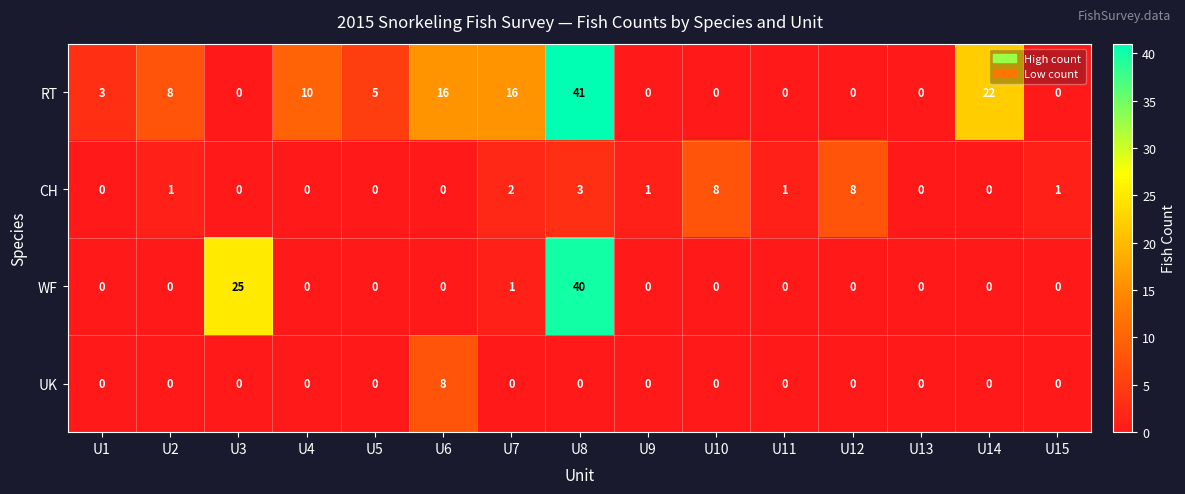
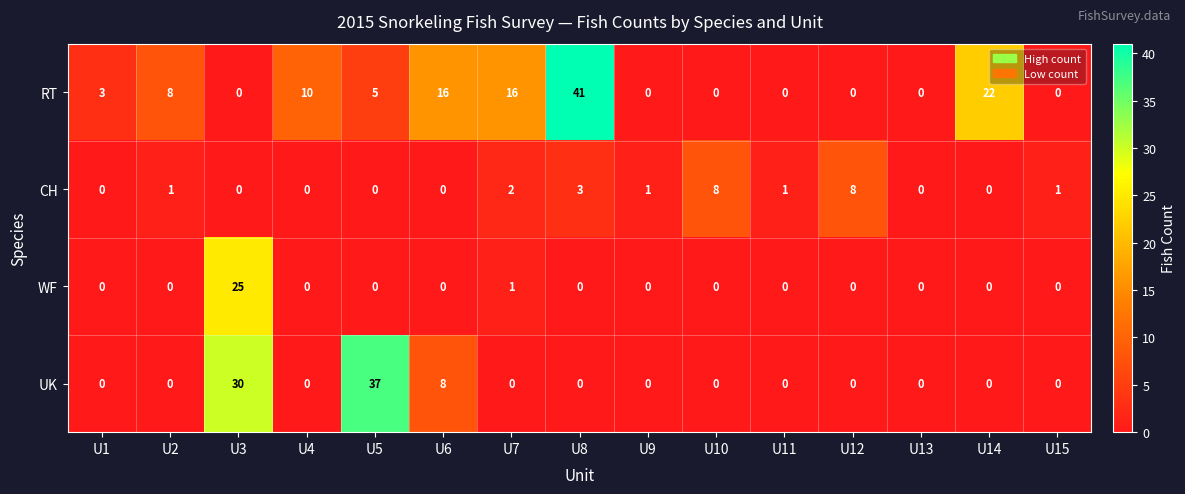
  {
    "RT": {
      "U1": 3,
      "U2": 8,
      "U3": 0,
      "U4": 10,
      "U5": 5,
      "U6": 16,
      "U7": 16,
      "U8": 41,
      "U9": 0,
      "U10": 0,
      "U11": 0,
      "U12": 0,
      "U13": 0,
      "U14": 22,
      "U15": 0
    },
    "CH": {
      "U1": 0,
      "U2": 1,
      "U3": 0,
      "U4": 0,
      "U5": 0,
      "U6": 0,
      "U7": 2,
      "U8": 3,
      "U9": 1,
      "U10": 8,
      "U11": 1,
      "U12": 8,
      "U13": 0,
      "U14": 0,
      "U15": 1
    },
    "WF": {
      "U1": 0,
      "U2": 0,
      "U3": 25,
      "U4": 0,
      "U5": 0,
      "U6": 0,
      "U7": 1,
-     "U8": 40,
+     "U8": 0,
      "U9": 0,
      "U10": 0,
      "U11": 0,
      "U12": 0,
      "U13": 0,
      "U14": 0,
      "U15": 0
    },
    "UK": {
      "U1": 0,
      "U2": 0,
-     "U3": 0,
+     "U3": 30,
      "U4": 0,
-     "U5": 0,
+     "U5": 37,
      "U6": 8,
      "U7": 0,
      "U8": 0,
      "U9": 0,
      "U10": 0,
      "U11": 0,
      "U12": 0,
      "U13": 0,
      "U14": 0,
      "U15": 0
    }
  }
